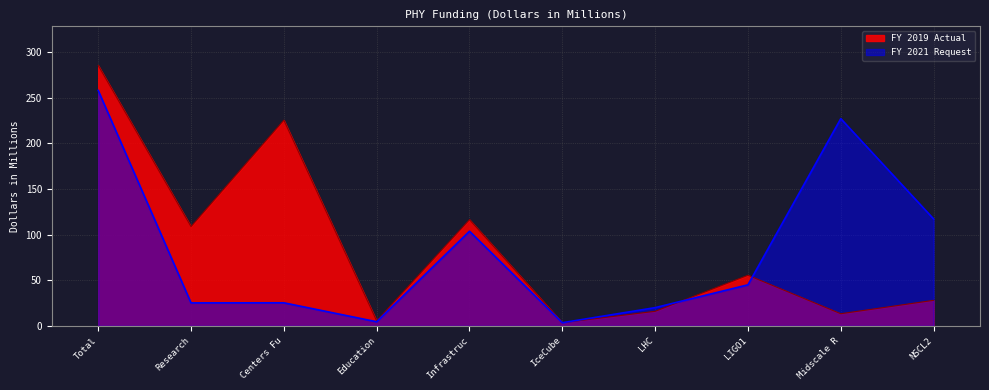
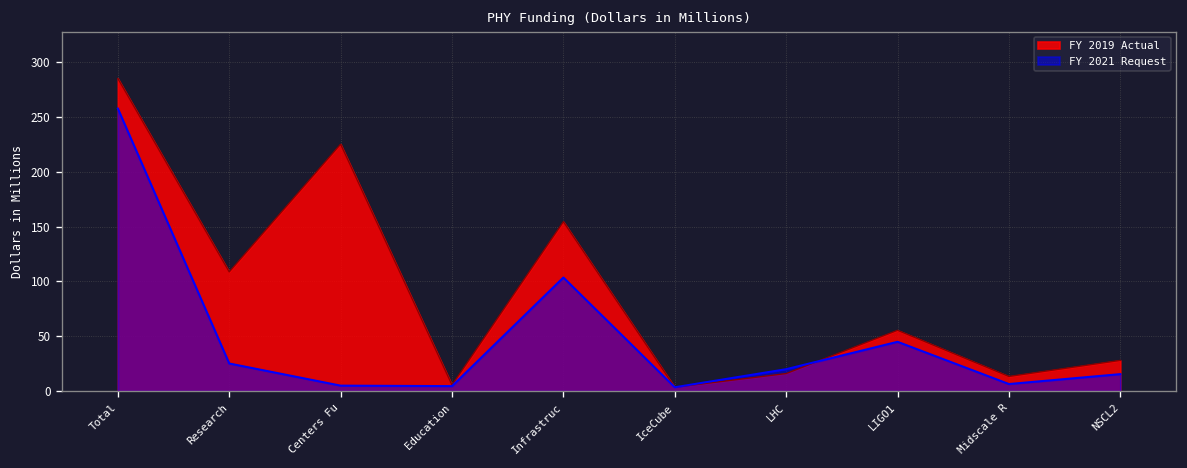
  {
    "FY 2019 Actual": {
      "Total": 290,
      "Research": 110,
      "Centers Fu": 230,
-     "Infrastruc": 120,
+     "Infrastruc": 150,
      "LHC": 20,
      "LIGO1": 60,
      "Midscale R": 10,
      "NSCL2": 30
    },
    "FY 2021 Request": {
      "Total": 260,
      "Research": 30,
-     "Centers Fu": 30,
+     "Centers Fu": 10,
      "Infrastruc": 100,
      "LHC": 20,
      "LIGO1": 50,
-     "Midscale R": 230,
-     "NSCL2": 120
+     "Midscale R": 10,
+     "NSCL2": 20
    }
  }
